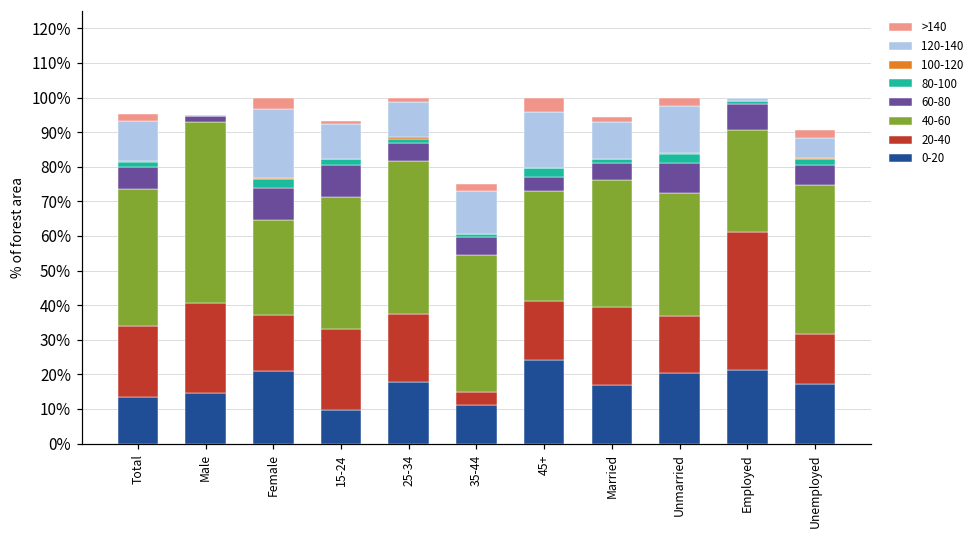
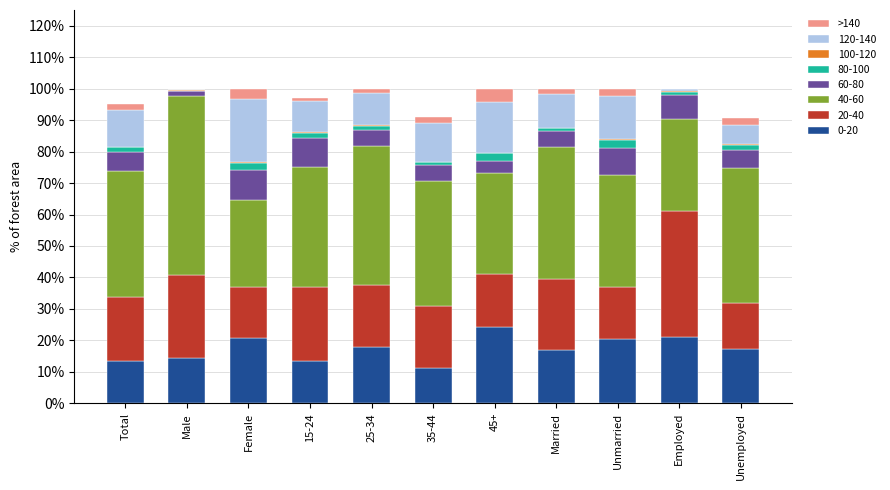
  {
    "0-20": {
      "Total": "14%",
      "Male": "15%",
      "Female": "21%",
-     "15-24": "10%",
+     "15-24": "14%",
      "25-34": "18%",
      "35-44": "11%",
      "45+": "24%",
      "Married": "17%",
      "Unmarried": "21%",
      "Employed": "21%",
      "Unemployed": "17%"
    },
    "20-40": {
      "Total": "20%",
      "Male": "26%",
      "Female": "16%",
      "15-24": "24%",
      "25-34": "20%",
-     "35-44": "4%",
+     "35-44": "20%",
      "45+": "17%",
      "Married": "23%",
      "Unmarried": "16%",
      "Employed": "40%",
      "Unemployed": "15%"
    },
    "40-60": {
      "Total": "40%",
-     "Male": "52%",
+     "Male": "57%",
      "Female": "27%",
      "15-24": "38%",
      "25-34": "44%",
      "35-44": "40%",
      "45+": "32%",
-     "Married": "37%",
+     "Married": "42%",
      "Unmarried": "36%",
      "Employed": "30%",
      "Unemployed": "43%"
    },
    "60-80": {
      "Total": "6%",
      "Male": "2%",
      "Female": "10%",
      "15-24": "9%",
      "25-34": "5%",
      "35-44": "5%",
      "45+": "4%",
      "Married": "5%",
      "Unmarried": "9%",
      "Employed": "8%",
      "Unemployed": "6%"
    },
    "80-100": {
      "Total": "2%",
      "Male": "0%",
      "Female": "3%",
      "15-24": "2%",
      "25-34": "1%",
      "35-44": "1%",
      "45+": "2%",
      "Married": "1%",
      "Unmarried": "3%",
      "Employed": "1%",
      "Unemployed": "2%"
    },
    "120-140": {
      "Total": "12%",
      "Male": "0%",
      "Female": "20%",
      "15-24": "10%",
      "25-34": "10%",
      "35-44": "12%",
      "45+": "16%",
      "Married": "11%",
      "Unmarried": "14%",
      "Employed": "1%",
      "Unemployed": "6%"
    },
    ">140": {
      "Total": "2%",
      "Male": "0%",
      "Female": "3%",
      "15-24": "1%",
      "25-34": "1%",
      "35-44": "2%",
      "45+": "4%",
      "Married": "2%",
      "Unmarried": "2%",
      "Employed": "0%",
      "Unemployed": "2%"
    }
  }
